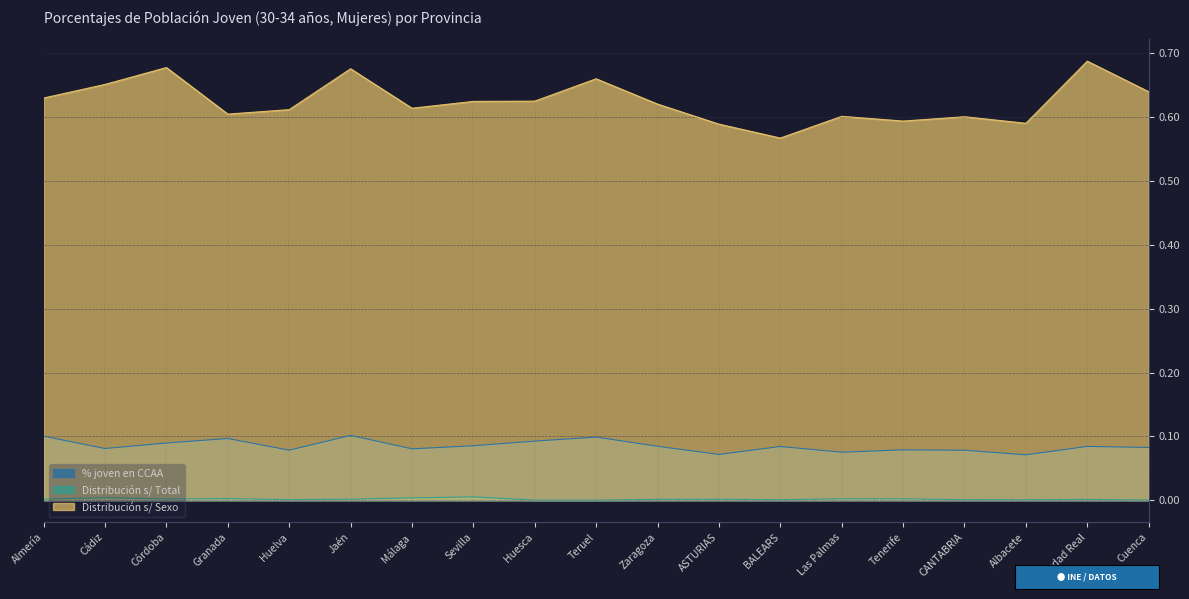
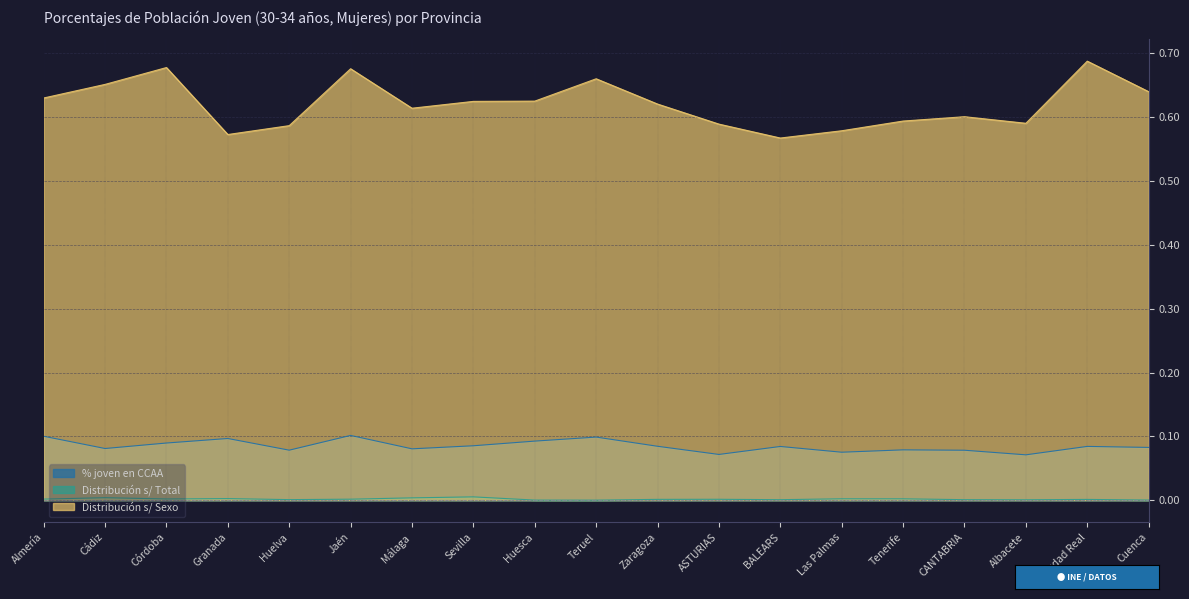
  {
    "Distribución s/ Sexo": {
      "Almería": 0.63,
      "Cádiz": 0.65,
      "Córdoba": 0.68,
-     "Granada": 0.60,
-     "Huelva": 0.61,
+     "Granada": 0.57,
+     "Huelva": 0.59,
      "Jaén": 0.68,
      "Málaga": 0.61,
      "Sevilla": 0.62,
      "Huesca": 0.63,
      "Teruel": 0.66,
      "Zaragoza": 0.62,
      "ASTURIAS": 0.59,
      "BALEARS": 0.57,
-     "Las Palmas": 0.60,
+     "Las Palmas": 0.58,
      "Tenerife": 0.59,
      "CANTABRIA": 0.60,
      "Albacete": 0.59,
      "Cuenca": 0.64
    }
  }
